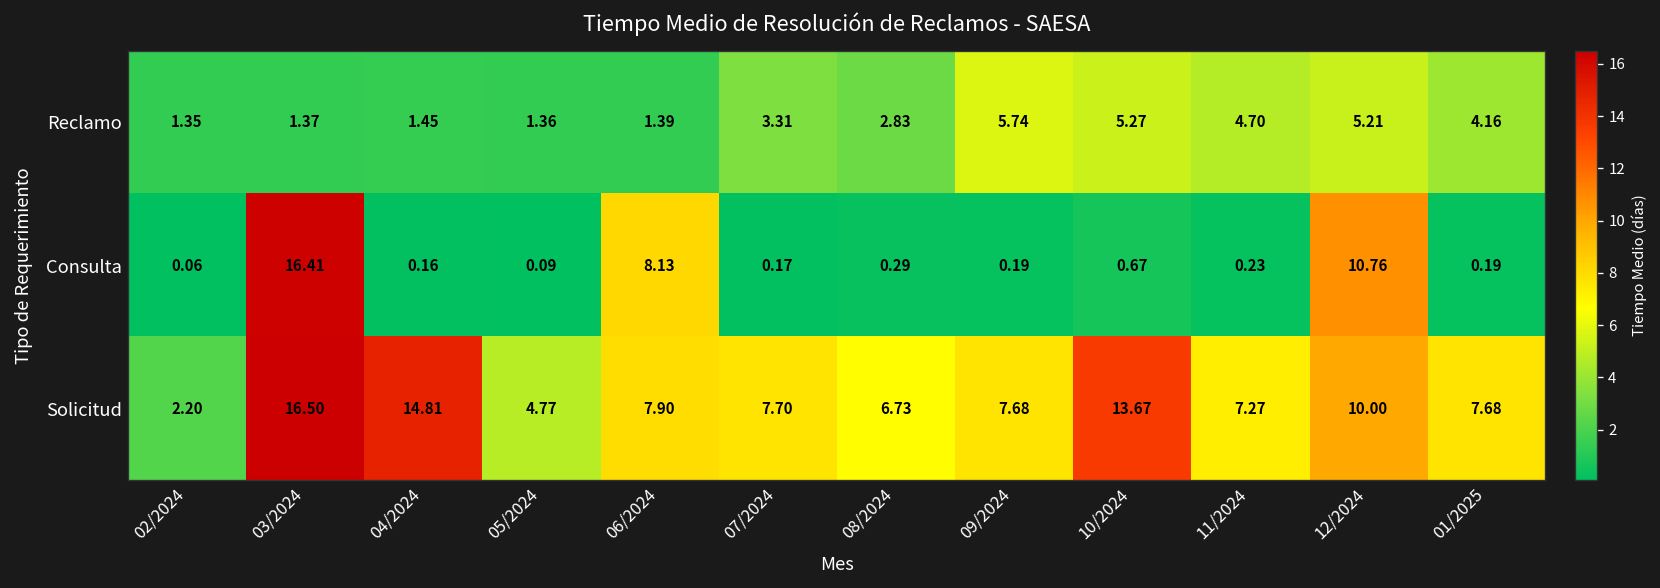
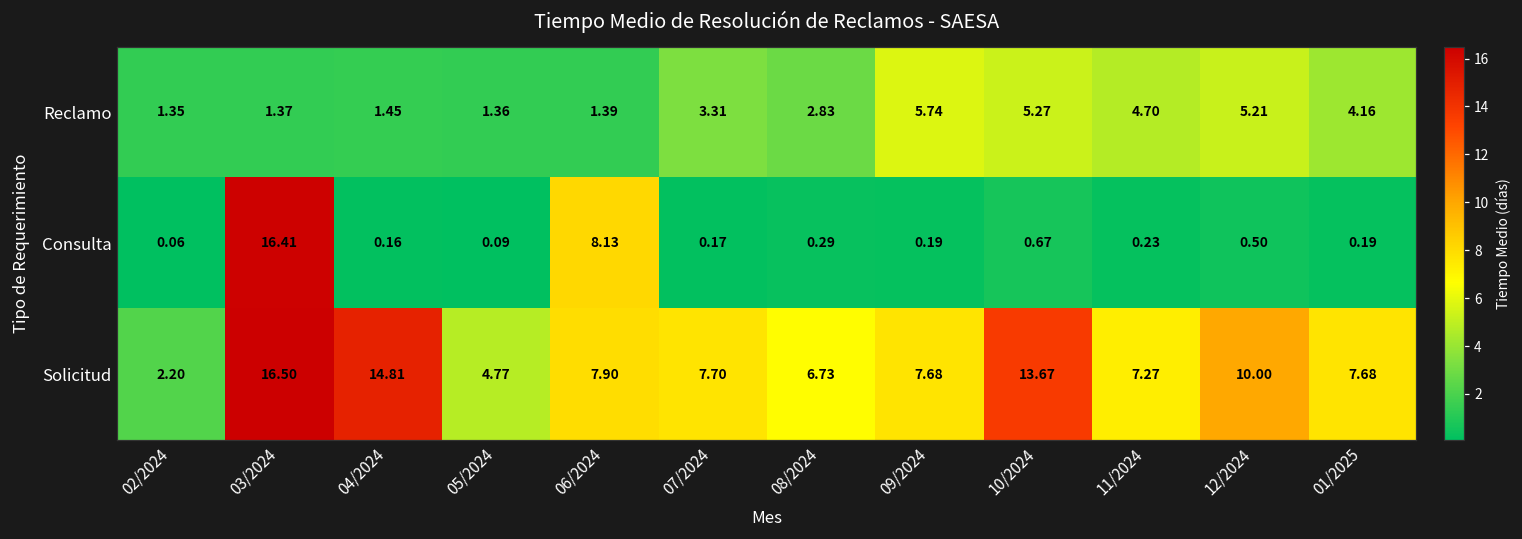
  {
    "Reclamo": {
      "02/2024": 1.35,
      "03/2024": 1.37,
      "04/2024": 1.45,
      "05/2024": 1.36,
      "06/2024": 1.39,
      "07/2024": 3.31,
      "08/2024": 2.83,
      "09/2024": 5.74,
      "10/2024": 5.27,
      "11/2024": 4.70,
      "12/2024": 5.21,
      "01/2025": 4.16
    },
    "Consulta": {
      "02/2024": 0.06,
      "03/2024": 16.41,
      "04/2024": 0.16,
      "05/2024": 0.09,
      "06/2024": 8.13,
      "07/2024": 0.17,
      "08/2024": 0.29,
      "09/2024": 0.19,
      "10/2024": 0.67,
      "11/2024": 0.23,
-     "12/2024": 10.76,
+     "12/2024": 0.50,
      "01/2025": 0.19
    },
    "Solicitud": {
      "02/2024": 2.20,
      "03/2024": 16.50,
      "04/2024": 14.81,
      "05/2024": 4.77,
      "06/2024": 7.90,
      "07/2024": 7.70,
      "08/2024": 6.73,
      "09/2024": 7.68,
      "10/2024": 13.67,
      "11/2024": 7.27,
      "12/2024": 10.00,
      "01/2025": 7.68
    }
  }
